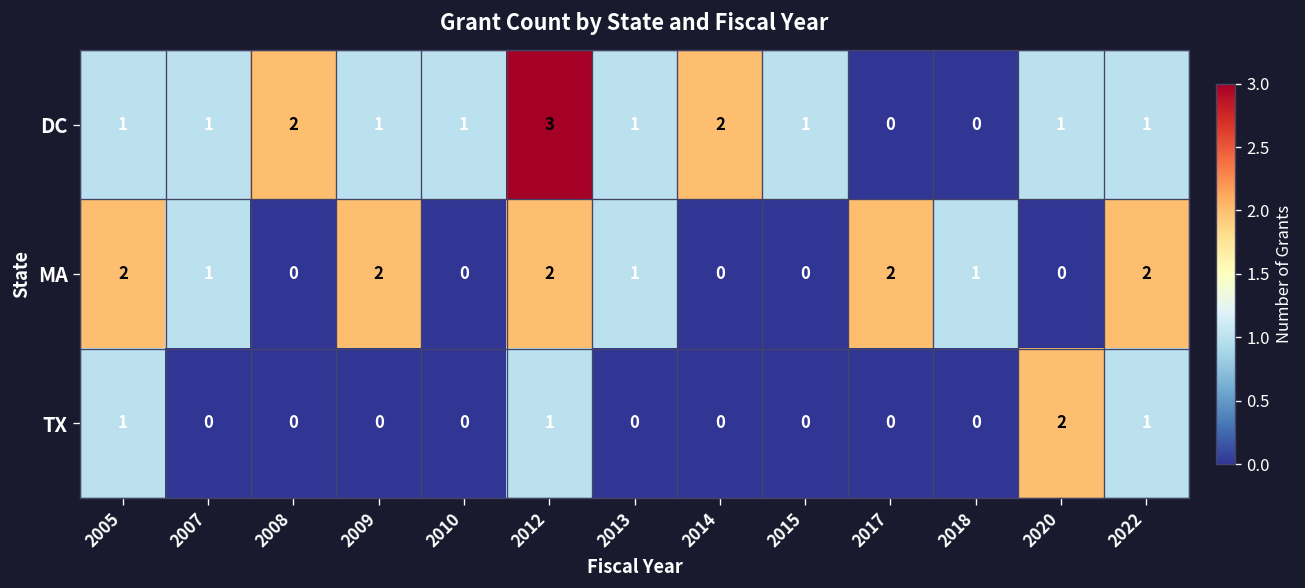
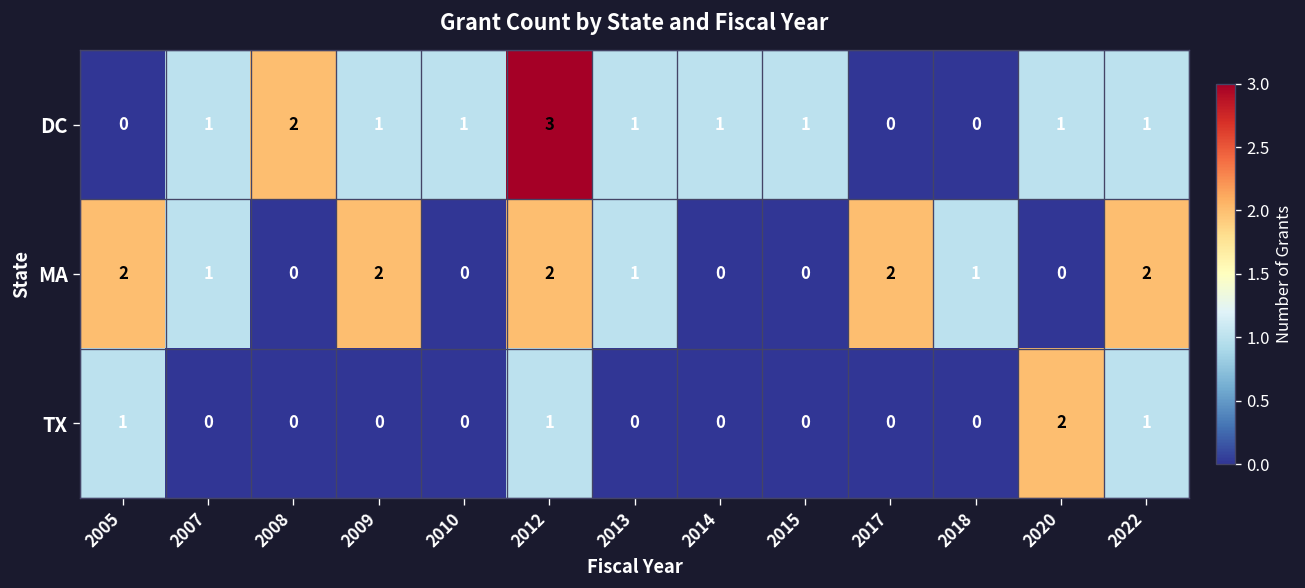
  {
    "DC": {
-     "2005": 1,
+     "2005": 0,
      "2007": 1,
      "2008": 2,
      "2009": 1,
      "2010": 1,
      "2012": 3,
      "2013": 1,
-     "2014": 2,
+     "2014": 1,
      "2015": 1,
      "2017": 0,
      "2018": 0,
      "2020": 1,
      "2022": 1
    },
    "MA": {
      "2005": 2,
      "2007": 1,
      "2008": 0,
      "2009": 2,
      "2010": 0,
      "2012": 2,
      "2013": 1,
      "2014": 0,
      "2015": 0,
      "2017": 2,
      "2018": 1,
      "2020": 0,
      "2022": 2
    },
    "TX": {
      "2005": 1,
      "2007": 0,
      "2008": 0,
      "2009": 0,
      "2010": 0,
      "2012": 1,
      "2013": 0,
      "2014": 0,
      "2015": 0,
      "2017": 0,
      "2018": 0,
      "2020": 2,
      "2022": 1
    }
  }
